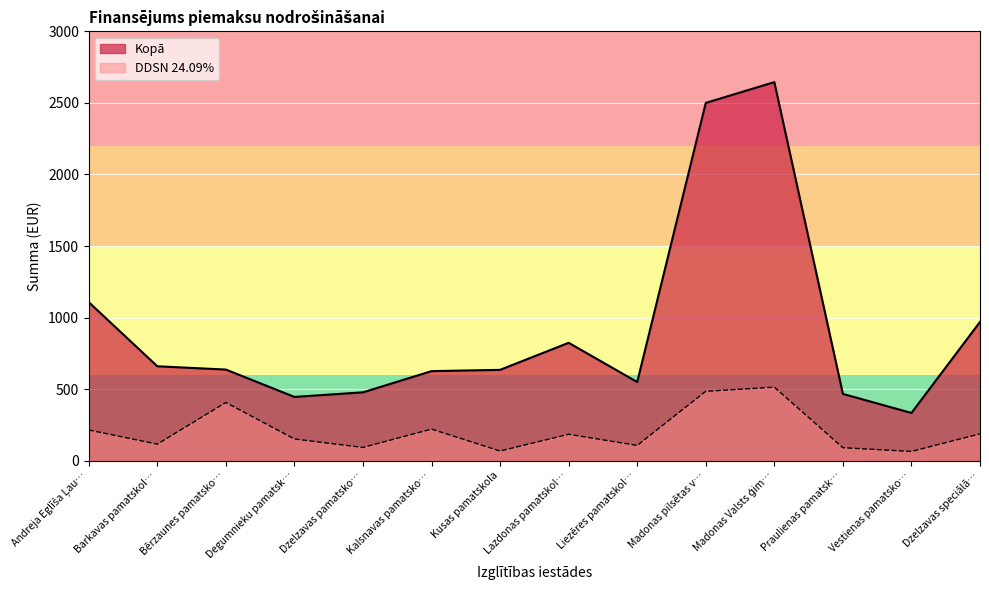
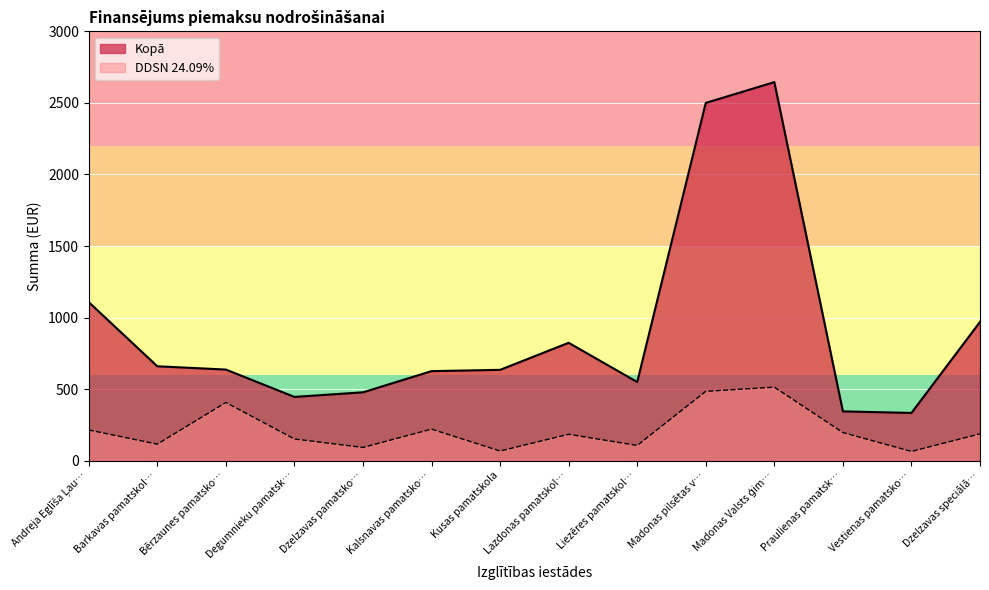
  {
    "Kopā": {
      "Andreja Eglīša Ļau…": 1110,
      "Barkavas pamatskol…": 660,
      "Bērzaunes pamatsko…": 640,
      "Degumnieku pamatsk…": 450,
      "Dzelzavas pamatsko…": 480,
      "Kalsnavas pamatsko…": 630,
      "Kusas pamatskola": 640,
      "Lazdonas pamatskol…": 820,
      "Liezēres pamatskol…": 550,
      "Madonas pilsētas v…": 2500,
      "Madonas Valsts ģim…": 2650,
-     "Praulienas pamatsk…": 470,
+     "Praulienas pamatsk…": 350,
      "Vestienas pamatsko…": 330,
      "Dzelzavas speciālā…": 970
    },
    "DDSN 24.09%": {
      "Andreja Eglīša Ļau…": 220,
      "Barkavas pamatskol…": 120,
      "Bērzaunes pamatsko…": 410,
      "Degumnieku pamatsk…": 150,
      "Dzelzavas pamatsko…": 90,
      "Kalsnavas pamatsko…": 220,
      "Kusas pamatskola": 70,
      "Lazdonas pamatskol…": 190,
      "Liezēres pamatskol…": 110,
      "Madonas pilsētas v…": 490,
      "Madonas Valsts ģim…": 510,
-     "Praulienas pamatsk…": 90,
+     "Praulienas pamatsk…": 200,
      "Vestienas pamatsko…": 70,
      "Dzelzavas speciālā…": 190
    }
  }
